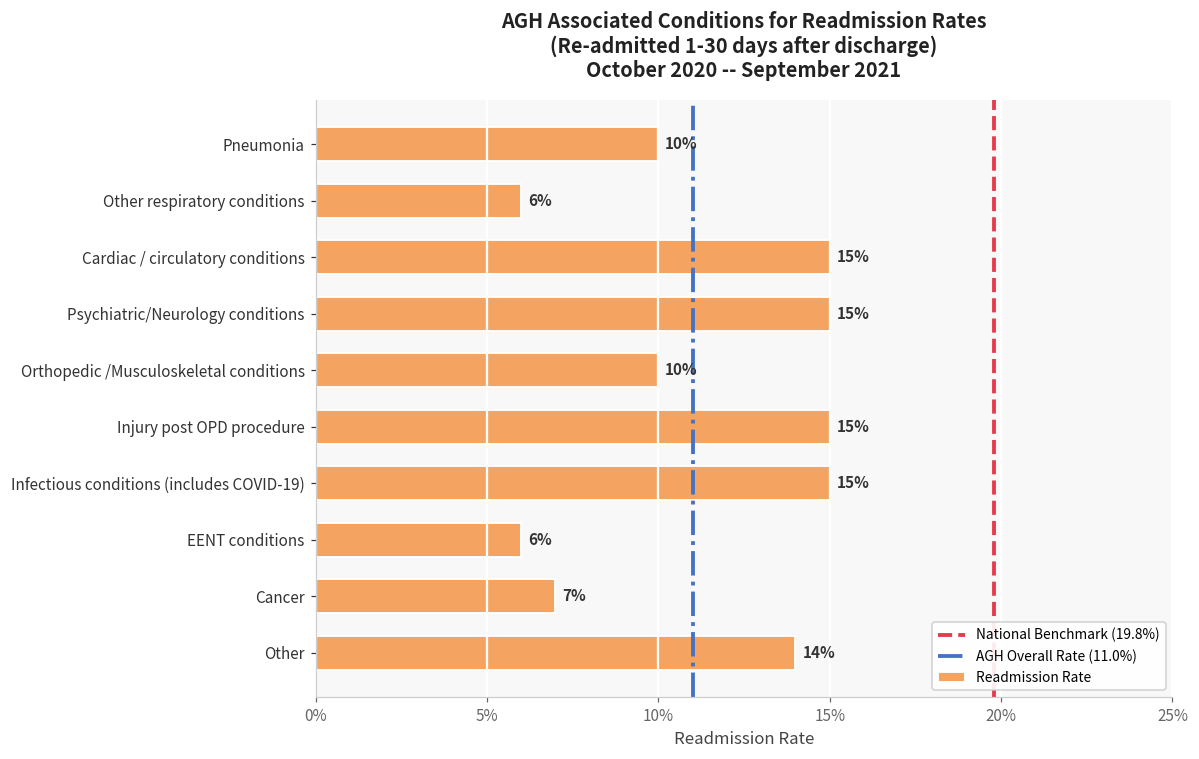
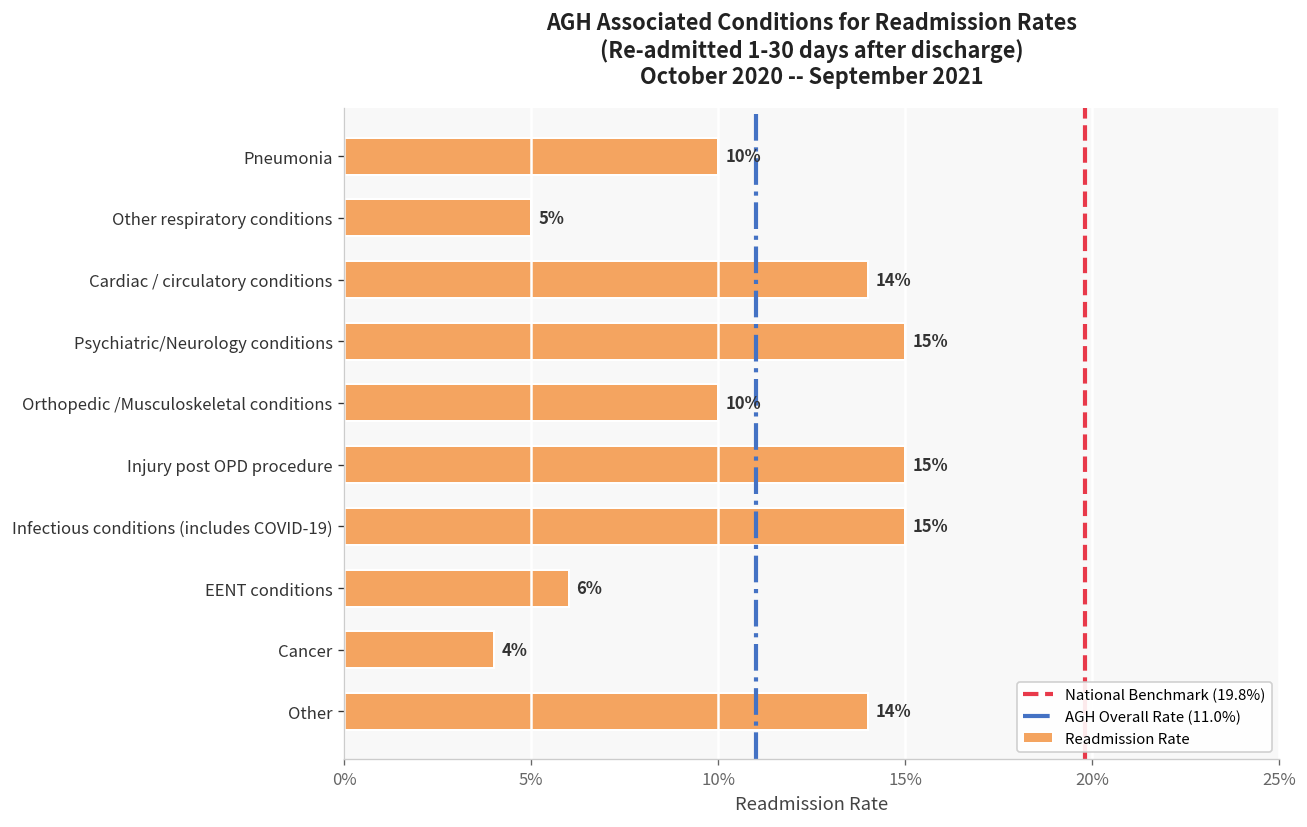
  {
    "Pneumonia": "10%",
-   "Other respiratory conditions": "6%",
-   "Cardiac / circulatory conditions": "15%",
+   "Other respiratory conditions": "5%",
+   "Cardiac / circulatory conditions": "14%",
    "Psychiatric/Neurology conditions": "15%",
    "Orthopedic /Musculoskeletal conditions": "10%",
    "Injury post OPD procedure": "15%",
    "Infectious conditions (includes COVID-19)": "15%",
    "EENT conditions": "6%",
-   "Cancer": "7%",
+   "Cancer": "4%",
    "Other": "14%"
  }
